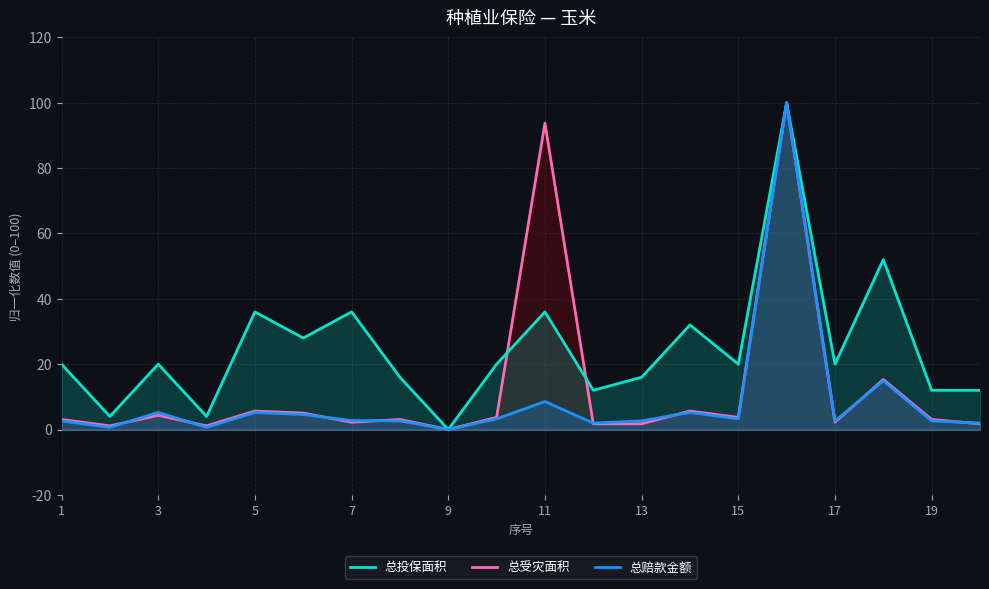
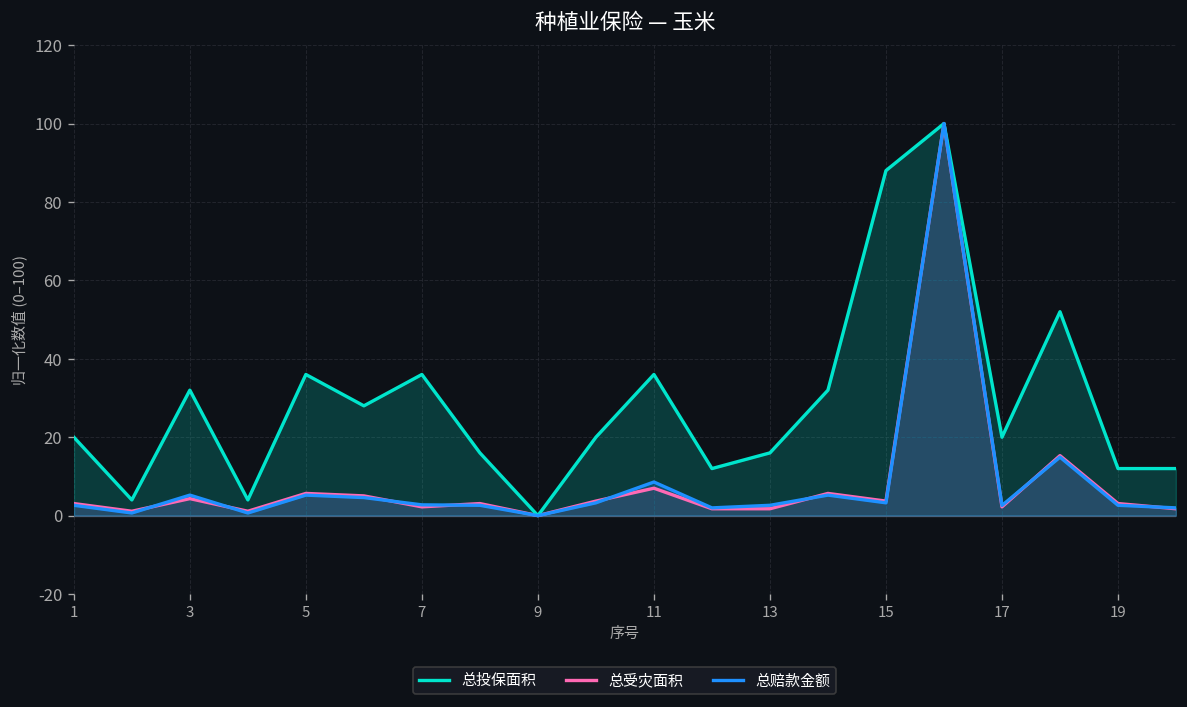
  {
    "总投保面积": {
      "1": 20,
-     "3": 20,
+     "3": 32,
      "5": 36,
      "7": 36,
      "11": 36,
      "13": 16,
-     "15": 20,
+     "15": 88,
      "17": 20,
      "19": 12
    },
    "总受灾面积": {
      "3": 4,
-     "11": 94,
+     "11": 7,
      "13": 2
    },
    "总赔款金额": {
      "3": 5,
      "11": 9,
      "13": 3
    }
  }
